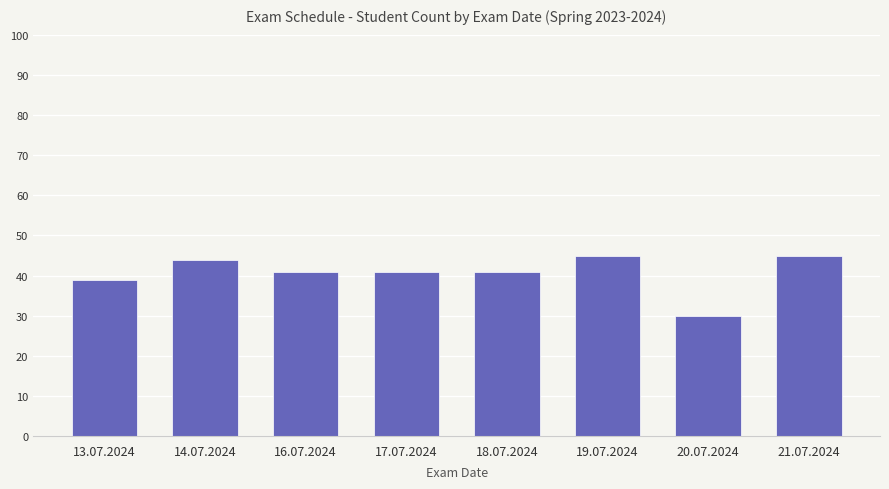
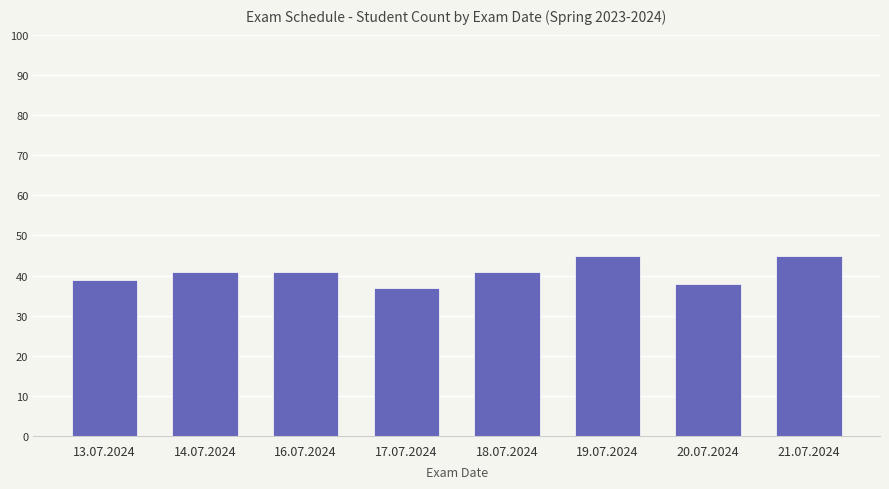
  {
    "13.07.2024": 39,
-   "14.07.2024": 44,
+   "14.07.2024": 41,
    "16.07.2024": 41,
-   "17.07.2024": 41,
+   "17.07.2024": 37,
    "18.07.2024": 41,
    "19.07.2024": 45,
-   "20.07.2024": 30,
+   "20.07.2024": 38,
    "21.07.2024": 45
  }
